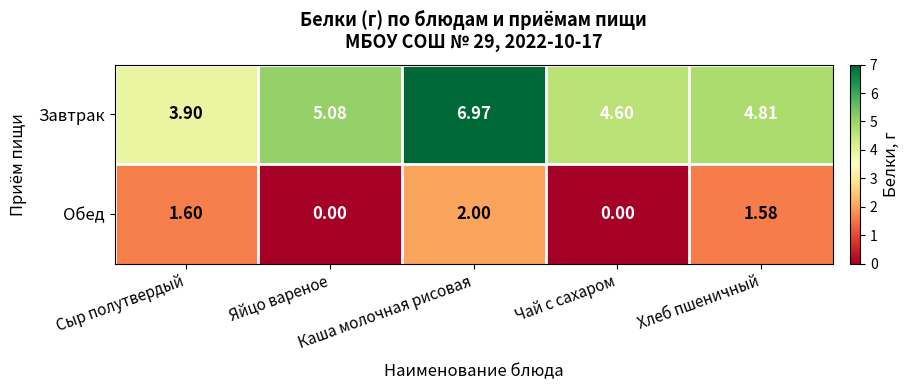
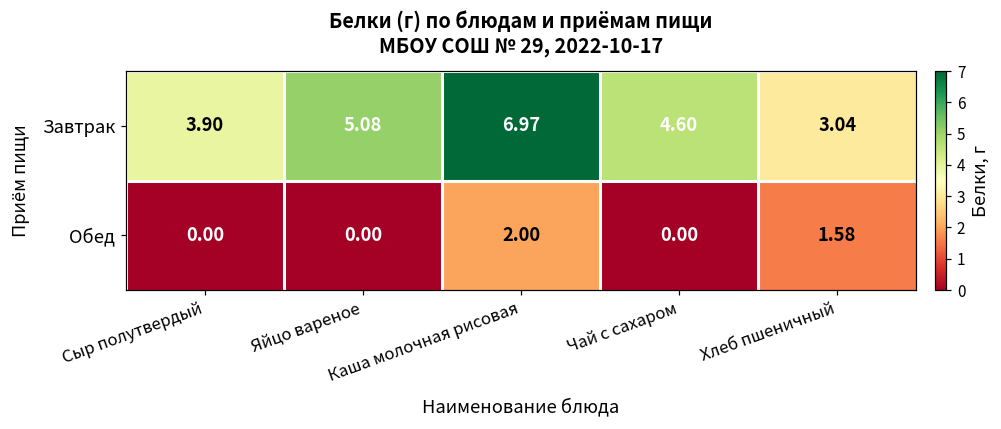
  {
    "Завтрак": {
      "Сыр полутвердый": 3.90,
      "Яйцо вареное": 5.08,
      "Каша молочная рисовая": 6.97,
      "Чай с сахаром": 4.60,
-     "Хлеб пшеничный": 4.81
+     "Хлеб пшеничный": 3.04
    },
    "Обед": {
-     "Сыр полутвердый": 1.60,
+     "Сыр полутвердый": 0.00,
      "Яйцо вареное": 0.00,
      "Каша молочная рисовая": 2.00,
      "Чай с сахаром": 0.00,
      "Хлеб пшеничный": 1.58
    }
  }
